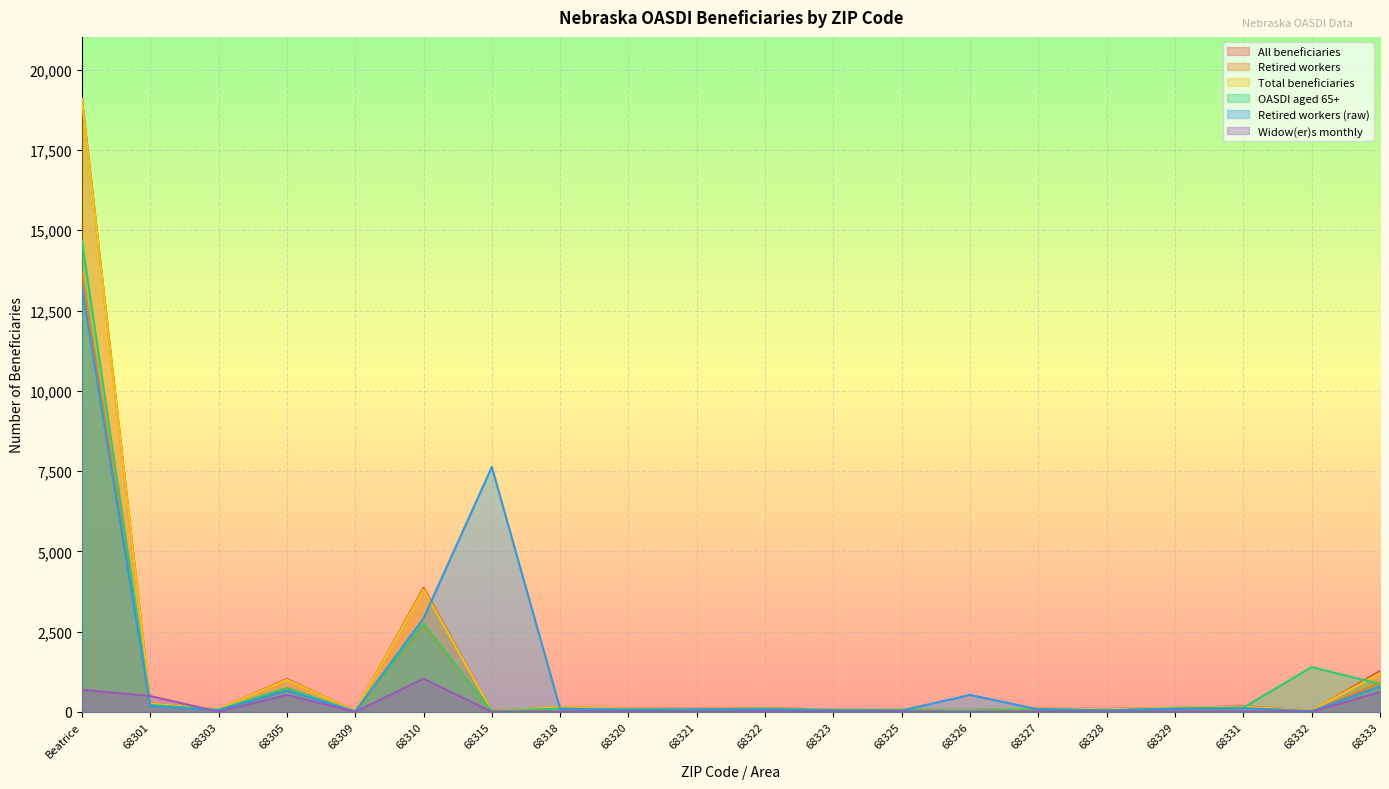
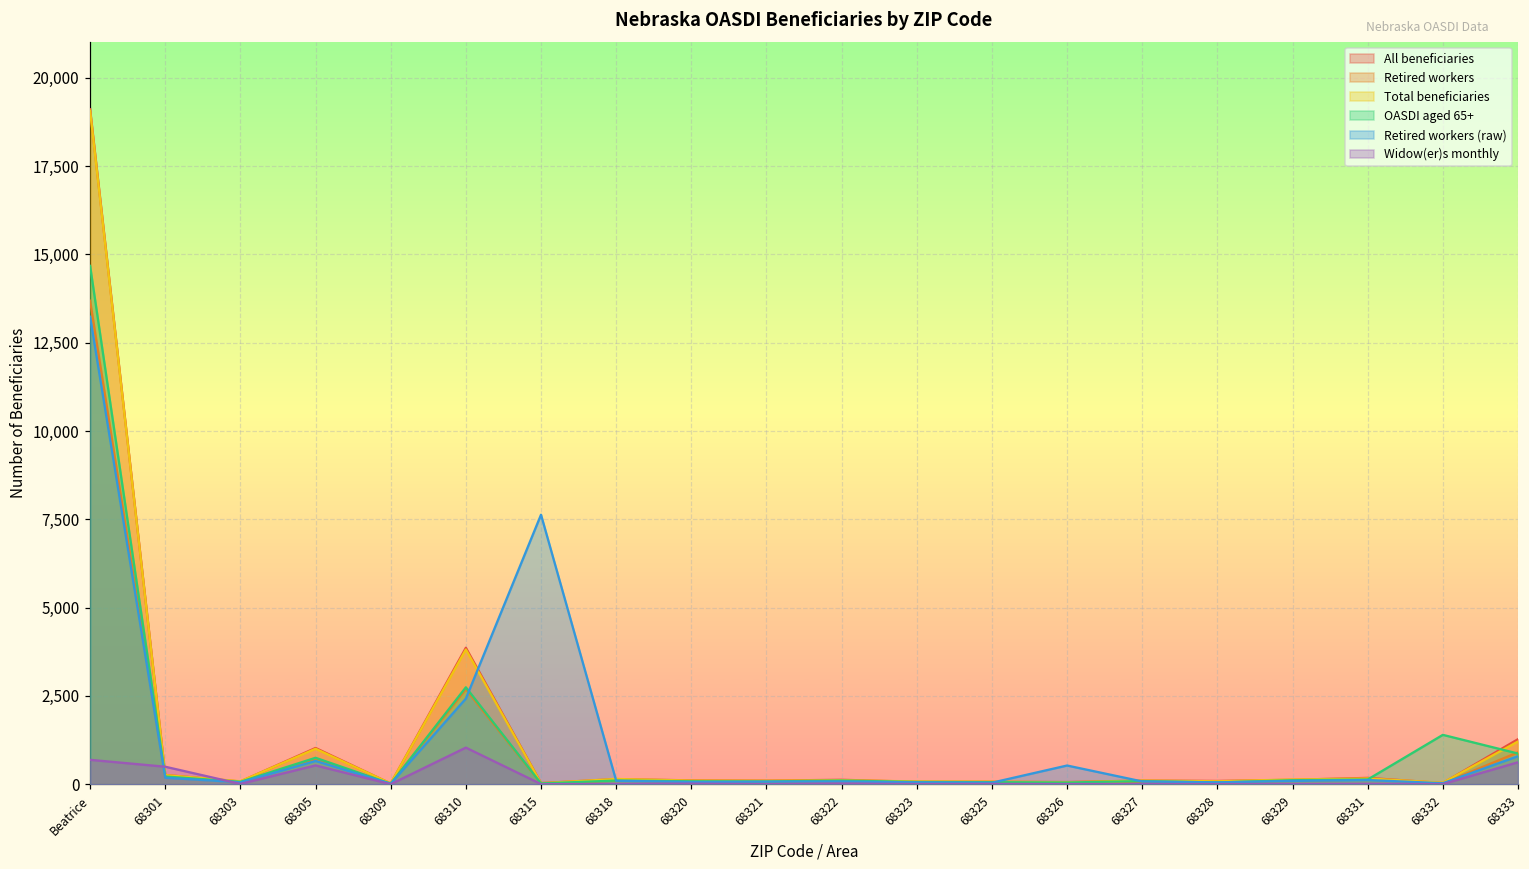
  {
    "OASDI aged 65+": {
      "Beatrice": "14,700",
      "68332": "1,400"
    },
    "Retired workers (raw)": {
      "Beatrice": "13,200",
-     "68310": "2,900",
+     "68310": "2,400",
      "68315": "7,600",
      "68326": "500"
    },
    "Widow(er)s monthly": {
      "Beatrice": "700",
      "68301": "500",
      "68305": "500",
      "68310": "1,000",
      "68318": "0",
      "68329": "0",
      "68331": "0",
      "68333": "600"
    }
  }
